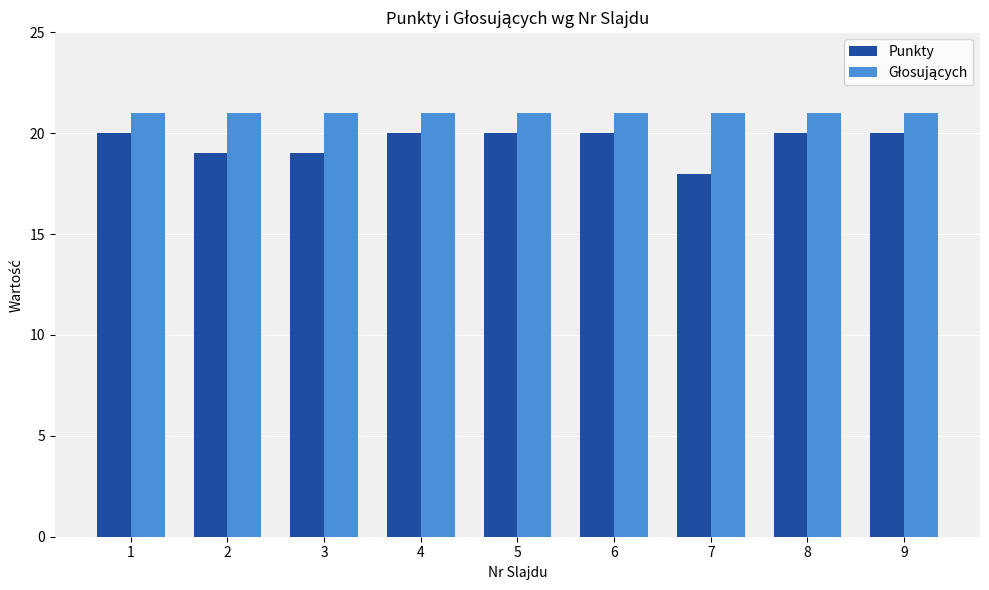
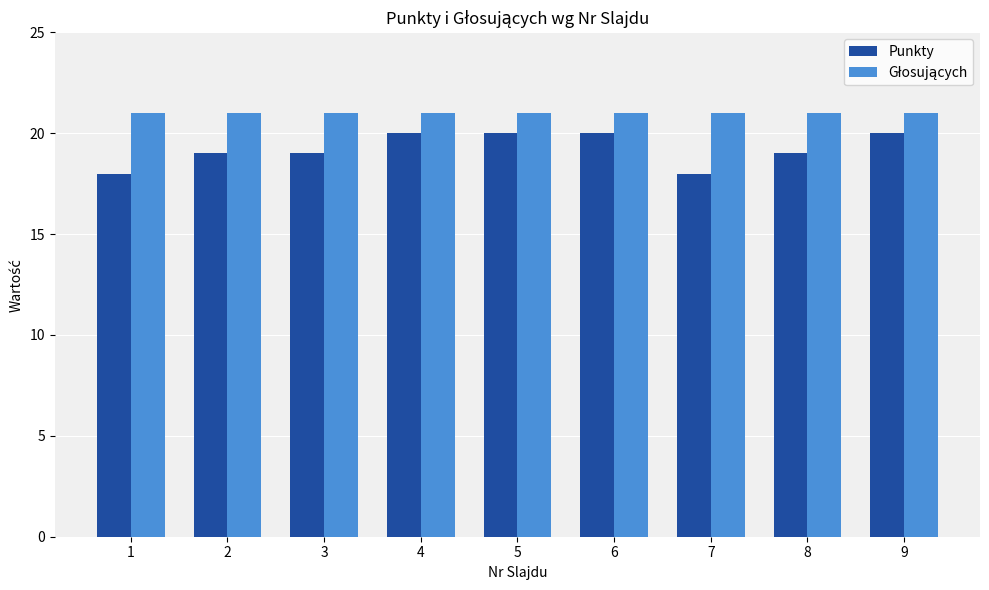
  {
    "Punkty": {
-     "1": 20,
+     "1": 18,
      "2": 19,
      "3": 19,
      "4": 20,
      "5": 20,
      "6": 20,
      "7": 18,
-     "8": 20,
+     "8": 19,
      "9": 20
    },
    "Głosujących": {
      "1": 21,
      "2": 21,
      "3": 21,
      "4": 21,
      "5": 21,
      "6": 21,
      "7": 21,
      "8": 21,
      "9": 21
    }
  }
